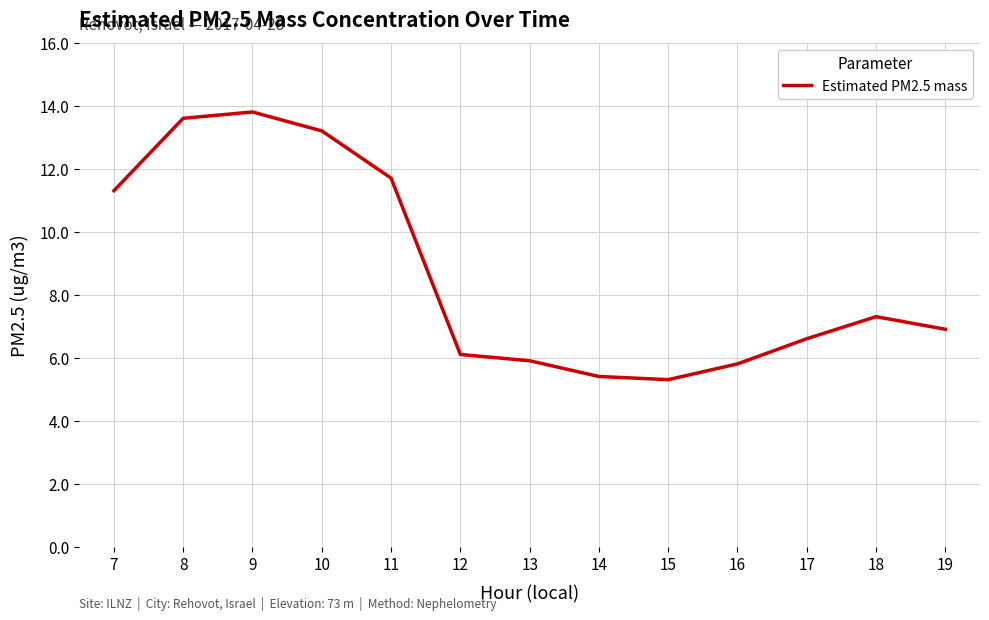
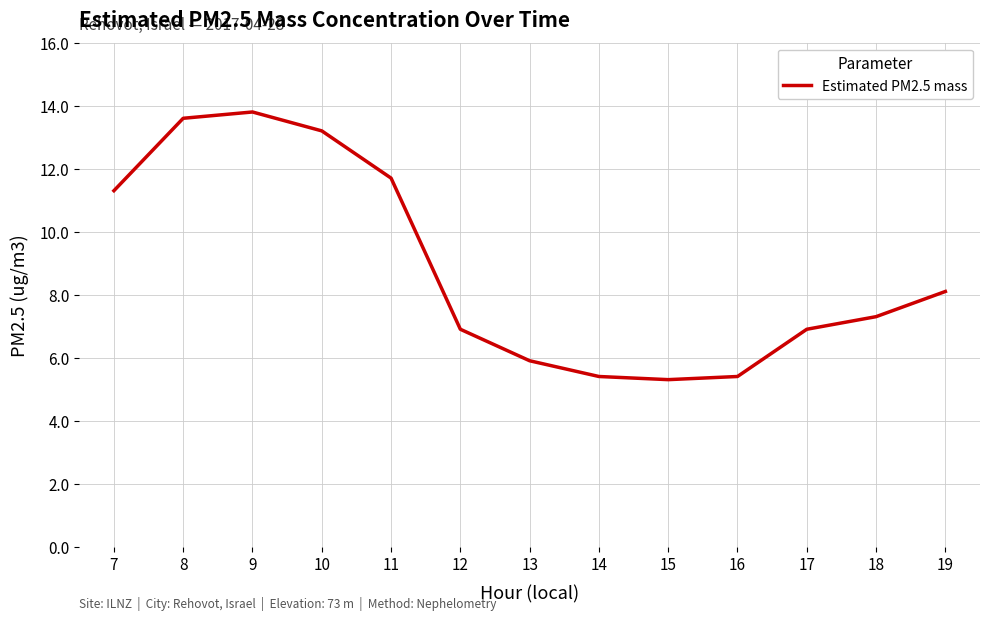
  {
    "7": 11.3,
    "8": 13.6,
    "9": 13.8,
    "10": 13.2,
    "11": 11.7,
-   "12": 6.1,
+   "12": 6.9,
    "13": 5.9,
    "14": 5.4,
    "15": 5.3,
-   "16": 5.8,
-   "17": 6.6,
+   "16": 5.4,
+   "17": 6.9,
    "18": 7.3,
-   "19": 6.9
+   "19": 8.1
  }
